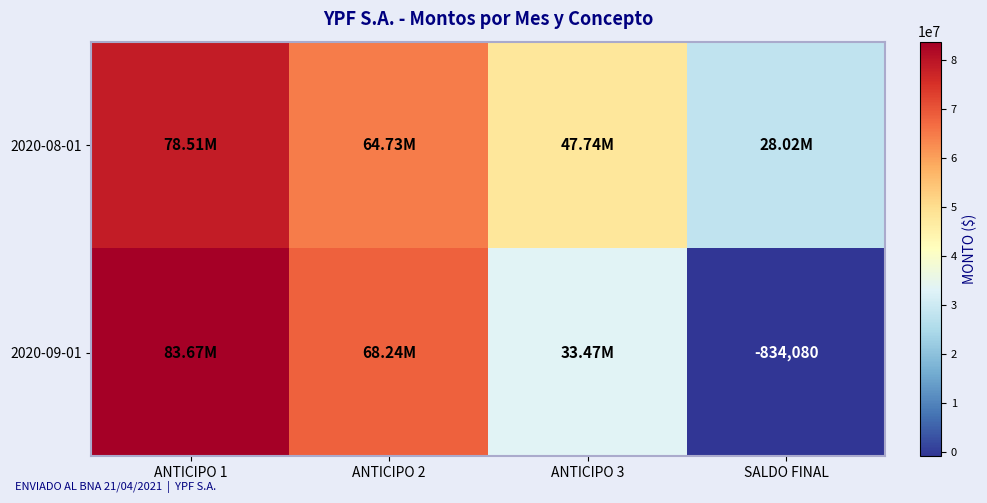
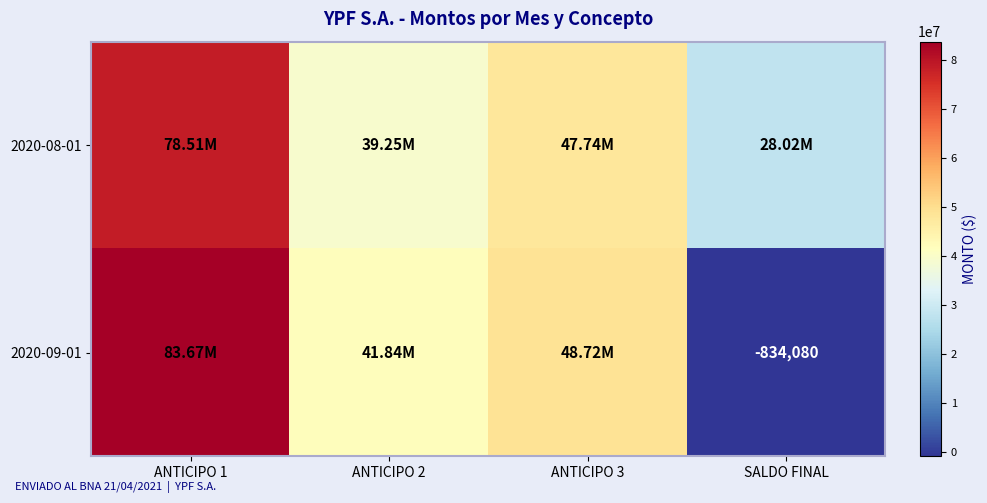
  {
    "2020-08-01": {
      "ANTICIPO 1": "78.51M",
-     "ANTICIPO 2": "64.73M",
+     "ANTICIPO 2": "39.25M",
      "ANTICIPO 3": "47.74M",
      "SALDO FINAL": "28.02M"
    },
    "2020-09-01": {
      "ANTICIPO 1": "83.67M",
-     "ANTICIPO 2": "68.24M",
-     "ANTICIPO 3": "33.47M",
+     "ANTICIPO 2": "41.84M",
+     "ANTICIPO 3": "48.72M",
      "SALDO FINAL": "-834,080"
    }
  }
